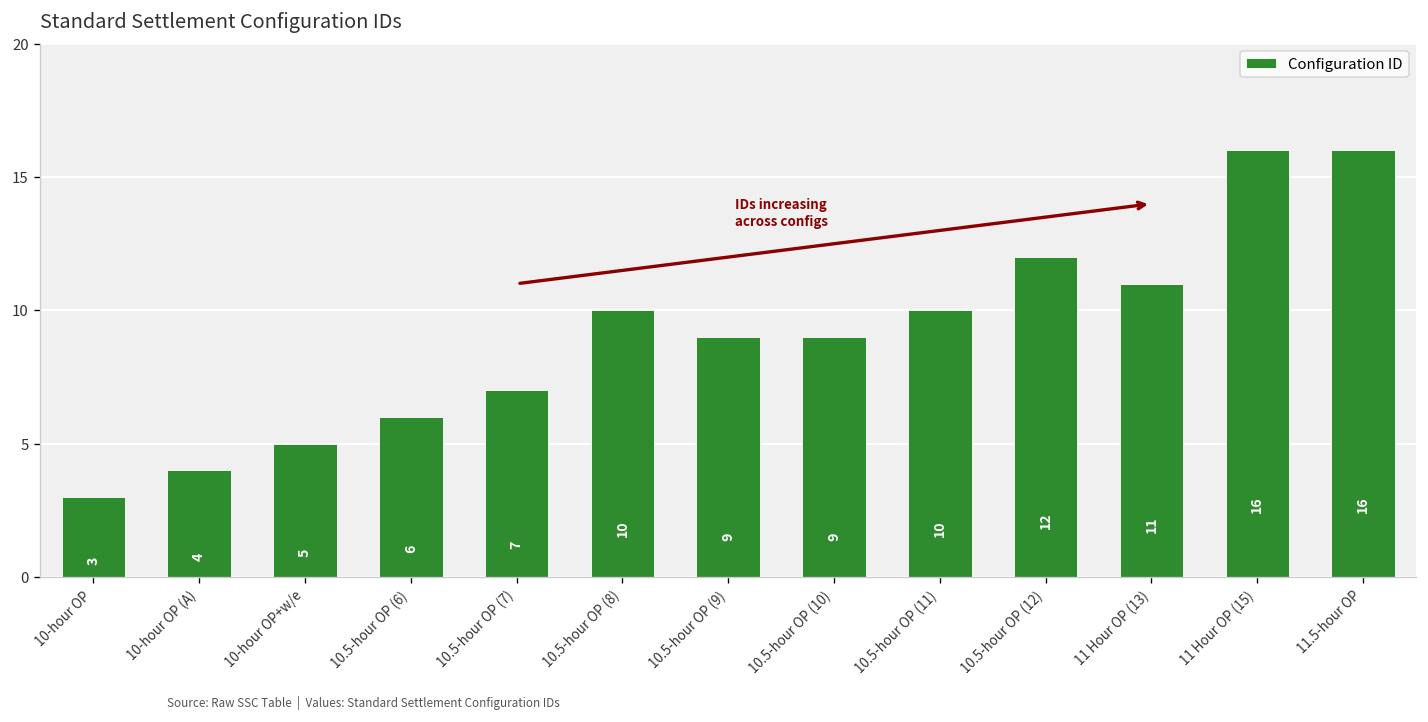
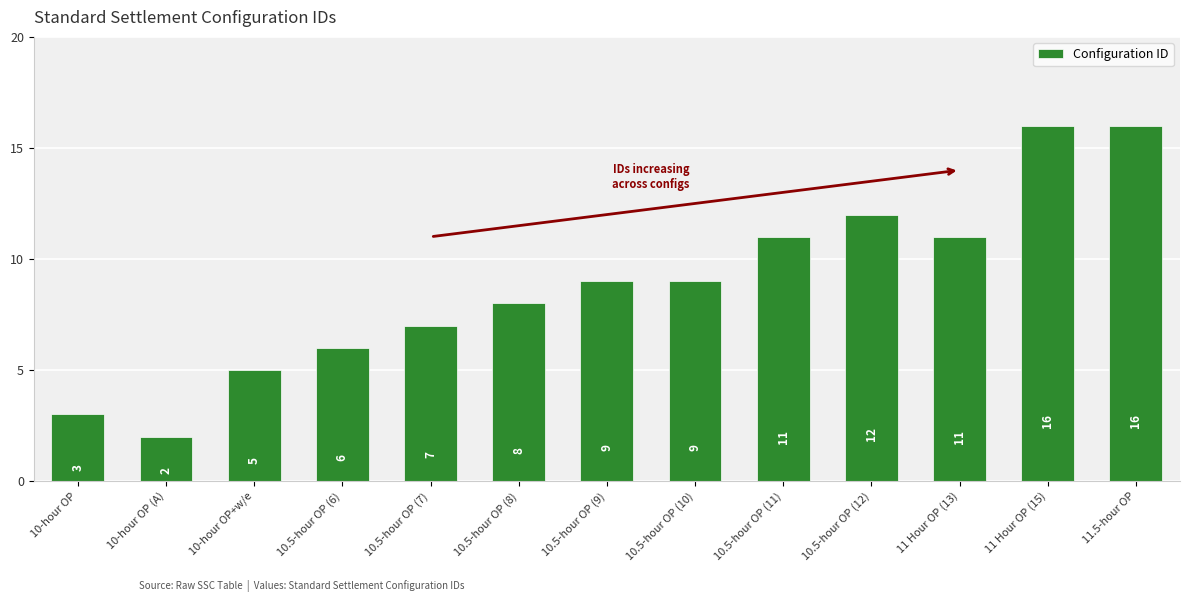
  {
    "10-hour OP": 3,
-   "10-hour OP (A)": 4,
+   "10-hour OP (A)": 2,
    "10-hour OP+w/e": 5,
    "10.5-hour OP (6)": 6,
    "10.5-hour OP (7)": 7,
-   "10.5-hour OP (8)": 10,
+   "10.5-hour OP (8)": 8,
    "10.5-hour OP (9)": 9,
    "10.5-hour OP (10)": 9,
-   "10.5-hour OP (11)": 10,
+   "10.5-hour OP (11)": 11,
    "10.5-hour OP (12)": 12,
    "11 Hour OP (13)": 11,
    "11 Hour OP (15)": 16,
    "11.5-hour OP": 16
  }
